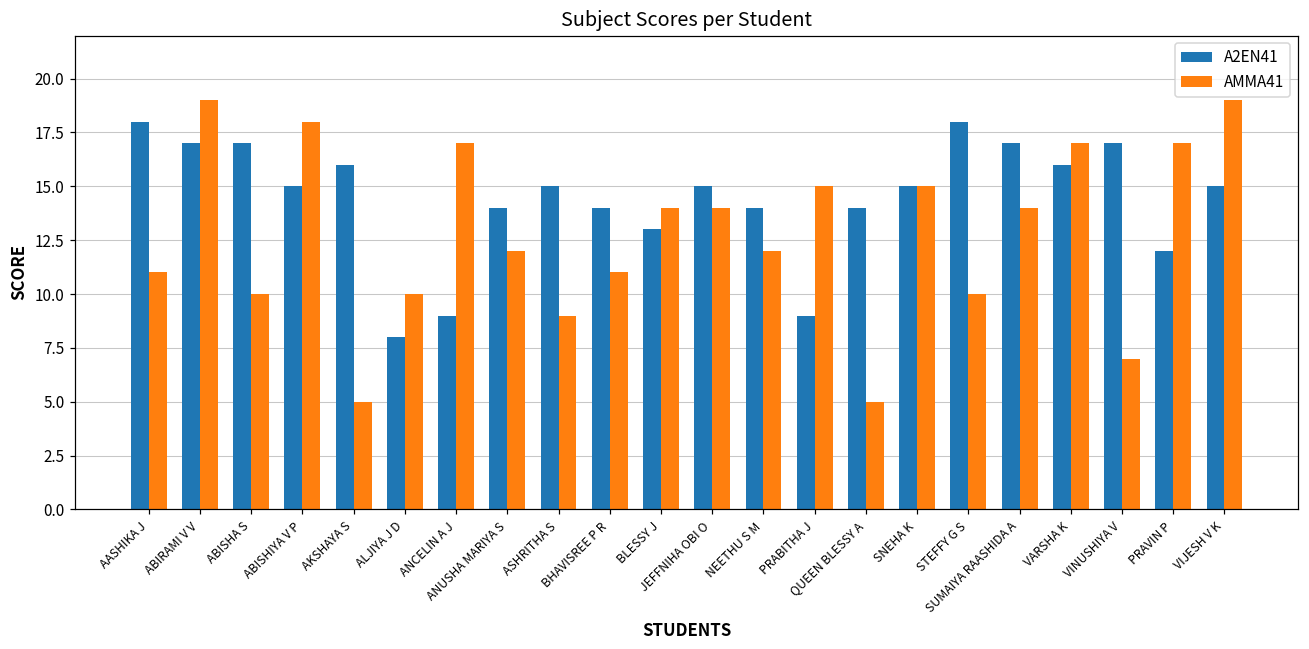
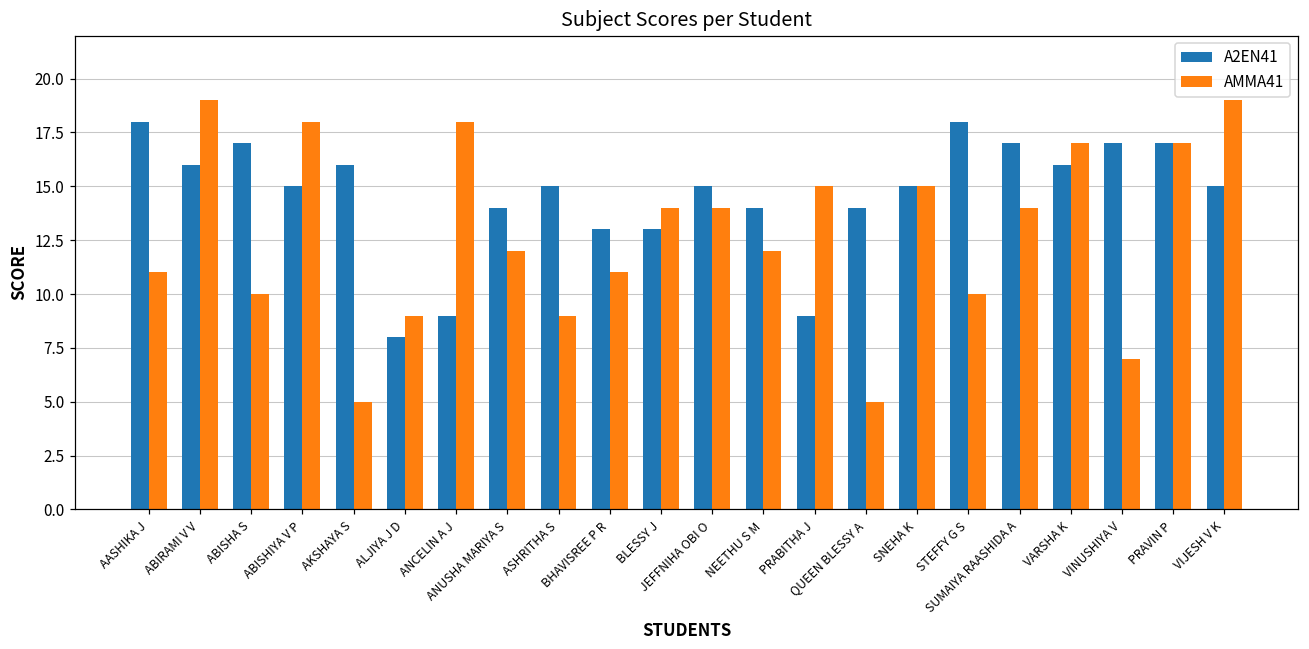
  {
    "A2EN41": {
      "AASHIKA J": 18,
-     "ABIRAMI V V": 17,
+     "ABIRAMI V V": 16,
      "ABISHA S": 17,
      "ABISHIYA V P": 15,
      "AKSHAYA S": 16,
      "ALJIYA J D": 8,
      "ANCELIN A J": 9,
      "ANUSHA MARIYA S": 14,
      "ASHRITHA S": 15,
-     "BHAVISREE P R": 14,
+     "BHAVISREE P R": 13,
      "BLESSY J": 13,
      "JEFFNIHA OBI O": 15,
      "NEETHU S M": 14,
      "PRABITHA J": 9,
      "QUEEN BLESSY A": 14,
      "SNEHA K": 15,
      "STEFFY G S": 18,
      "SUMAIYA RAASHIDA A": 17,
      "VARSHA K": 16,
      "VINUSHIYA V": 17,
-     "PRAVIN P": 12,
+     "PRAVIN P": 17,
      "VIJESH V K": 15
    },
    "AMMA41": {
      "AASHIKA J": 11,
      "ABIRAMI V V": 19,
      "ABISHA S": 10,
      "ABISHIYA V P": 18,
      "AKSHAYA S": 5,
-     "ALJIYA J D": 10,
-     "ANCELIN A J": 17,
+     "ALJIYA J D": 9,
+     "ANCELIN A J": 18,
      "ANUSHA MARIYA S": 12,
      "ASHRITHA S": 9,
      "BHAVISREE P R": 11,
      "BLESSY J": 14,
      "JEFFNIHA OBI O": 14,
      "NEETHU S M": 12,
      "PRABITHA J": 15,
      "QUEEN BLESSY A": 5,
      "SNEHA K": 15,
      "STEFFY G S": 10,
      "SUMAIYA RAASHIDA A": 14,
      "VARSHA K": 17,
      "VINUSHIYA V": 7,
      "PRAVIN P": 17,
      "VIJESH V K": 19
    }
  }
